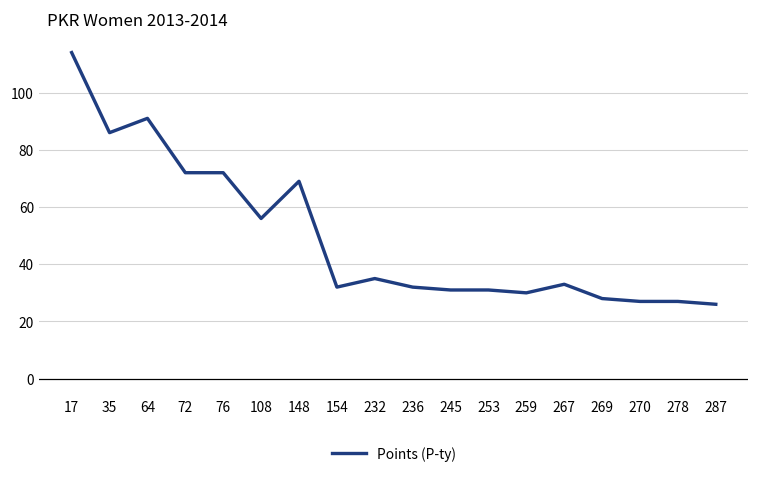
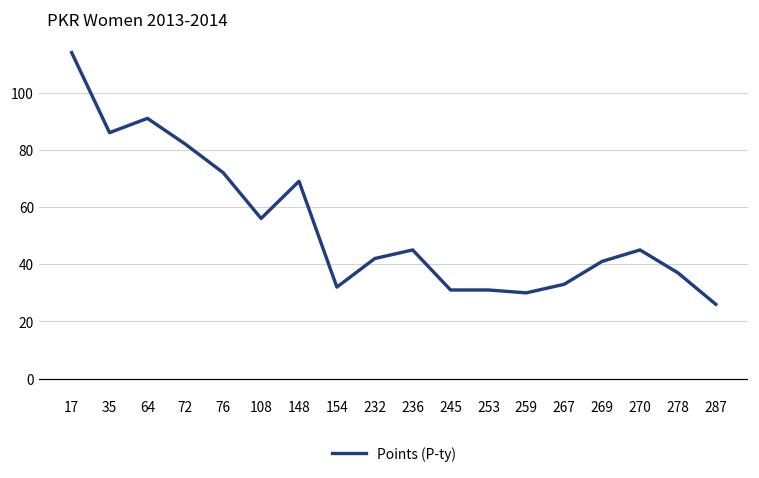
  {
    "35": 86,
    "64": 91,
-   "72": 72,
+   "72": 82,
    "76": 72,
    "108": 56,
    "148": 69,
    "154": 32,
-   "232": 35,
-   "236": 32,
+   "232": 42,
+   "236": 45,
    "245": 31,
    "253": 31,
    "259": 30,
    "267": 33,
-   "269": 28,
-   "270": 27,
-   "278": 27,
+   "269": 41,
+   "270": 45,
+   "278": 37,
    "287": 26
  }
